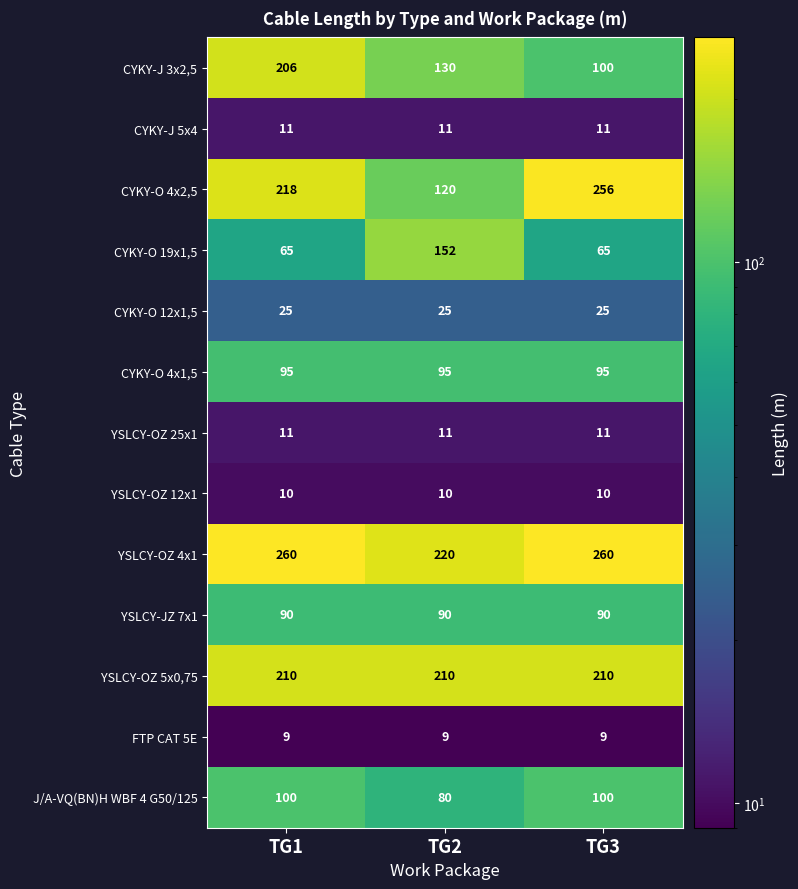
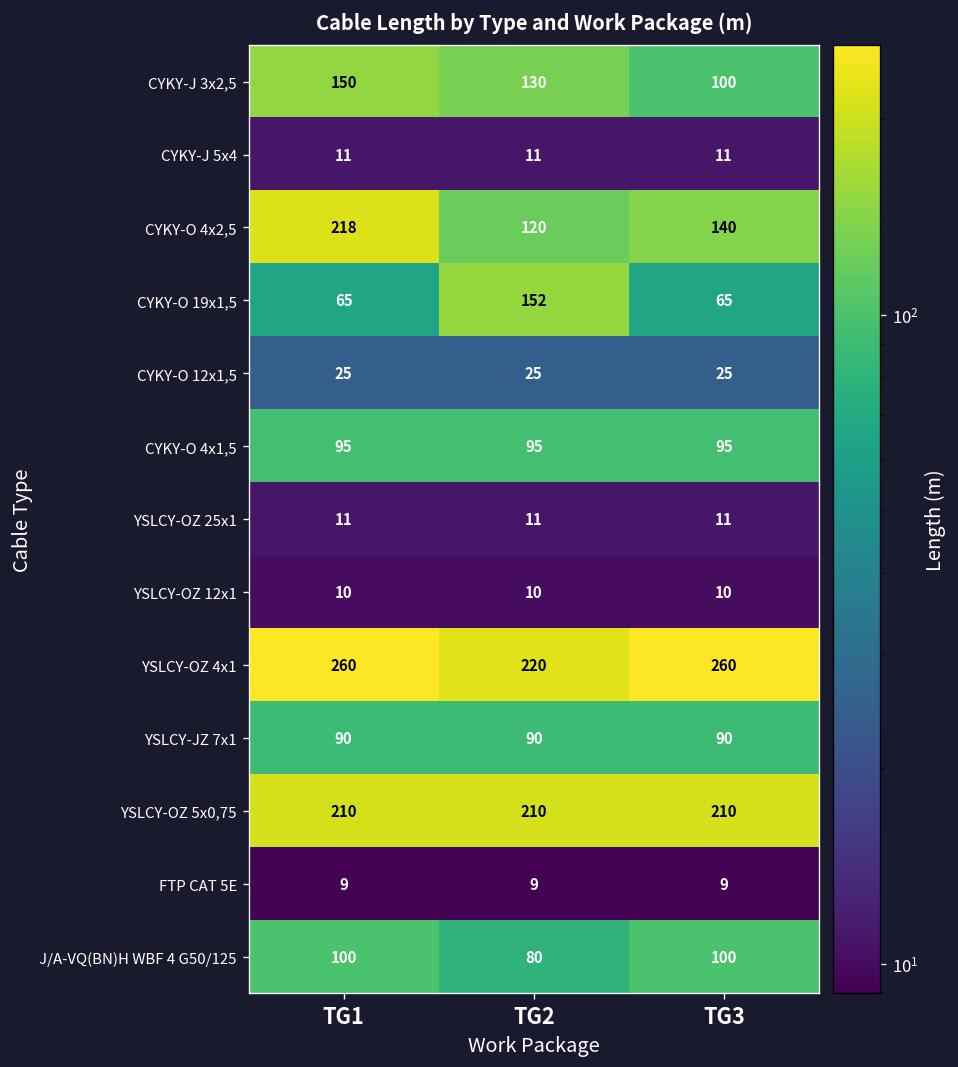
  {
    "CYKY-J 3x2,5": {
-     "TG1": 206,
+     "TG1": 150,
      "TG2": 130,
      "TG3": 100
    },
    "CYKY-J 5x4": {
      "TG1": 11,
      "TG2": 11,
      "TG3": 11
    },
    "CYKY-O 4x2,5": {
      "TG1": 218,
      "TG2": 120,
-     "TG3": 256
+     "TG3": 140
    },
    "CYKY-O 19x1,5": {
      "TG1": 65,
      "TG2": 152,
      "TG3": 65
    },
    "CYKY-O 12x1,5": {
      "TG1": 25,
      "TG2": 25,
      "TG3": 25
    },
    "CYKY-O 4x1,5": {
      "TG1": 95,
      "TG2": 95,
      "TG3": 95
    },
    "YSLCY-OZ 25x1": {
      "TG1": 11,
      "TG2": 11,
      "TG3": 11
    },
    "YSLCY-OZ 12x1": {
      "TG1": 10,
      "TG2": 10,
      "TG3": 10
    },
    "YSLCY-OZ 4x1": {
      "TG1": 260,
      "TG2": 220,
      "TG3": 260
    },
    "YSLCY-JZ 7x1": {
      "TG1": 90,
      "TG2": 90,
      "TG3": 90
    },
    "YSLCY-OZ 5x0,75": {
      "TG1": 210,
      "TG2": 210,
      "TG3": 210
    },
    "FTP CAT 5E": {
      "TG1": 9,
      "TG2": 9,
      "TG3": 9
    },
    "J/A-VQ(BN)H WBF 4 G50/125": {
      "TG1": 100,
      "TG2": 80,
      "TG3": 100
    }
  }
